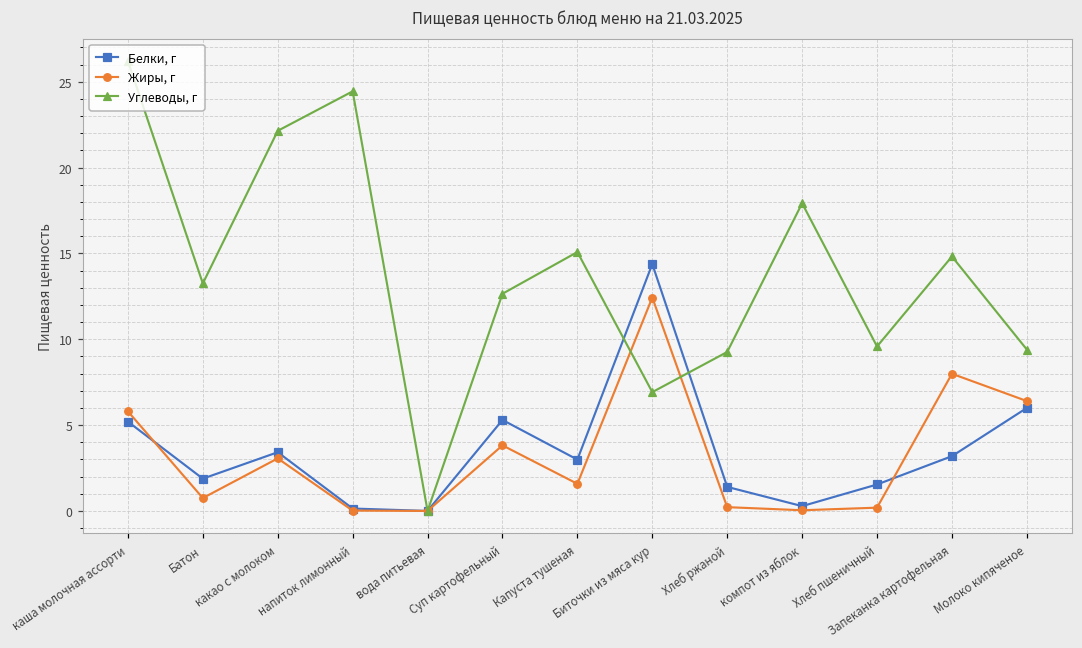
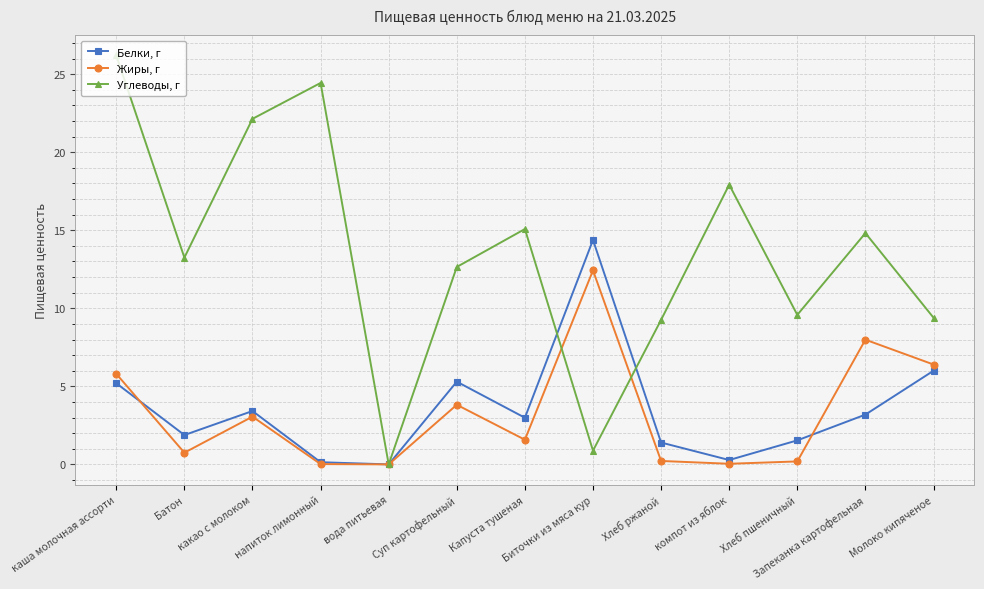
  {
    "Белки, г": {
      "каша молочная ассорти": 5.2,
      "Батон": 1.9,
      "какао с молоком": 3.4,
      "Суп картофельный": 5.3,
      "Капуста тушеная": 3.0,
      "Биточки из мяса кур": 14.4,
      "Хлеб ржаной": 1.4,
      "компот из яблок": 0.3,
      "Хлеб пшеничный": 1.5,
      "Запеканка картофельная": 3.2,
      "Молоко кипяченое": 6.0
    },
    "Жиры, г": {
      "каша молочная ассорти": 5.8,
      "Батон": 0.8,
      "какао с молоком": 3.1,
      "Суп картофельный": 3.8,
      "Капуста тушеная": 1.6,
      "Биточки из мяса кур": 12.4,
      "Хлеб ржаной": 0.2,
      "компот из яблок": 0.0,
      "Хлеб пшеничный": 0.2,
      "Запеканка картофельная": 8.0,
      "Молоко кипяченое": 6.4
    },
    "Углеводы, г": {
      "Батон": 13.3,
      "какао с молоком": 22.1,
      "напиток лимонный": 24.4,
      "Суп картофельный": 12.7,
      "Капуста тушеная": 15.1,
-     "Биточки из мяса кур": 6.9,
+     "Биточки из мяса кур": 0.9,
      "Хлеб ржаной": 9.3,
      "компот из яблок": 17.9,
      "Хлеб пшеничный": 9.6,
      "Запеканка картофельная": 14.8,
      "Молоко кипяченое": 9.4
    }
  }
